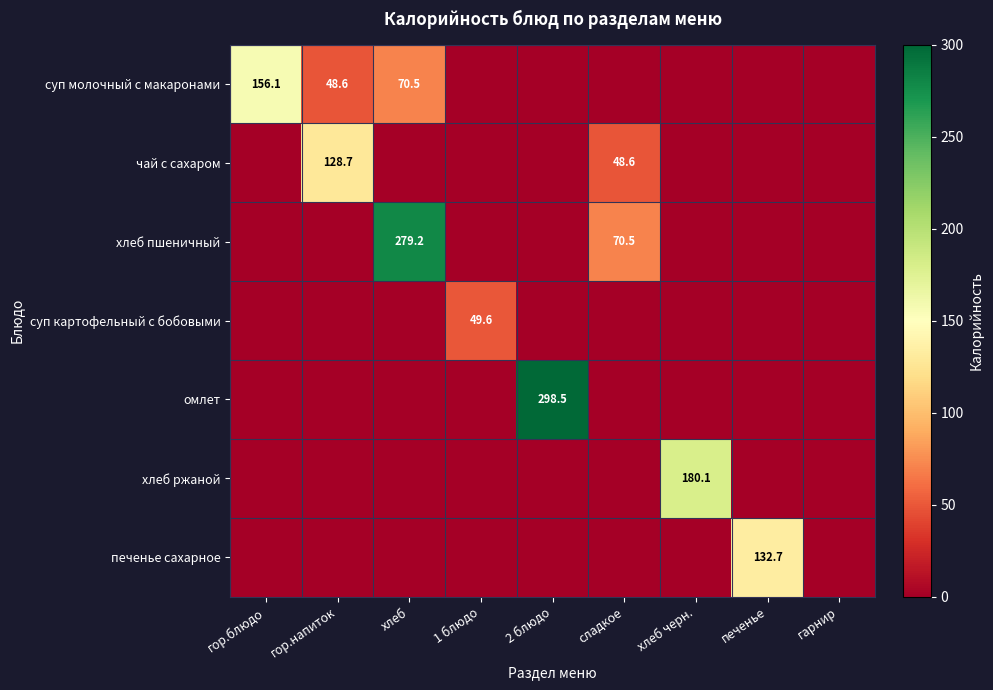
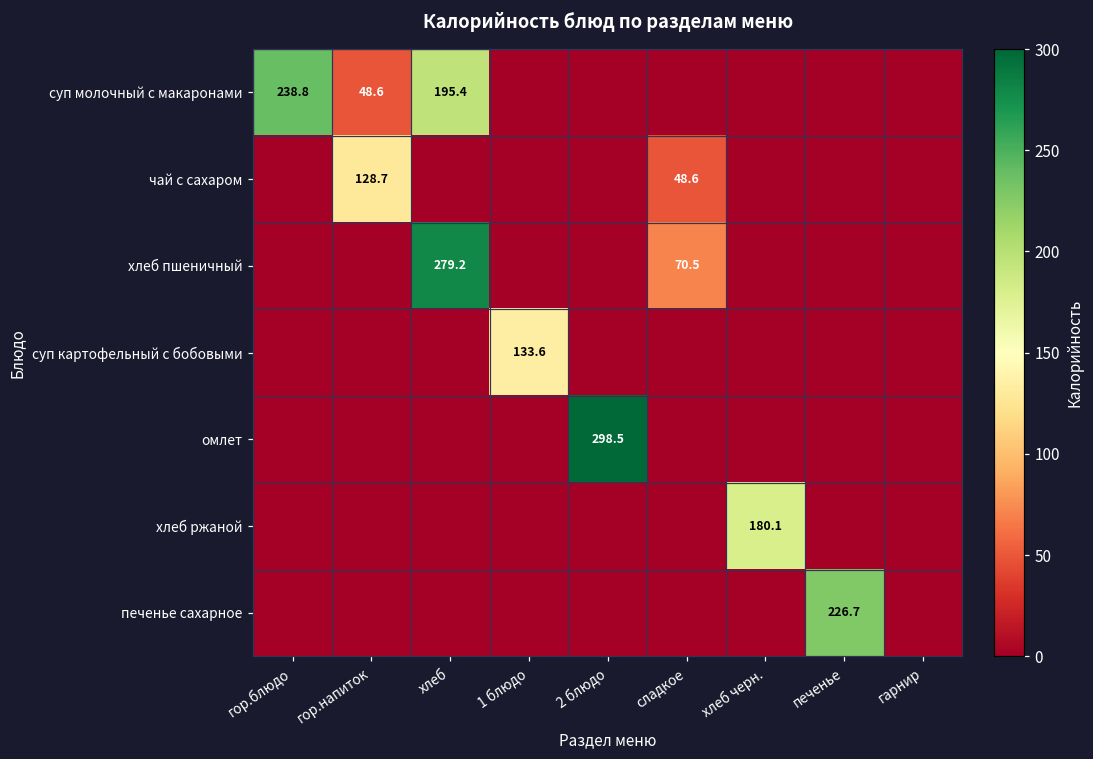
  {
    "суп молочный с макаронами": {
-     "гор.блюдо": 156.1,
+     "гор.блюдо": 238.8,
      "гор.напиток": 48.6,
-     "хлеб": 70.5
+     "хлеб": 195.4
    },
    "чай с сахаром": {
      "гор.напиток": 128.7,
      "сладкое": 48.6
    },
    "хлеб пшеничный": {
      "хлеб": 279.2,
      "сладкое": 70.5
    },
    "суп картофельный с бобовыми": {
-     "1 блюдо": 49.6
+     "1 блюдо": 133.6
    },
    "омлет": {
      "2 блюдо": 298.5
    },
    "хлеб ржаной": {
      "хлеб черн.": 180.1
    },
    "печенье сахарное": {
-     "печенье": 132.7
+     "печенье": 226.7
    }
  }
